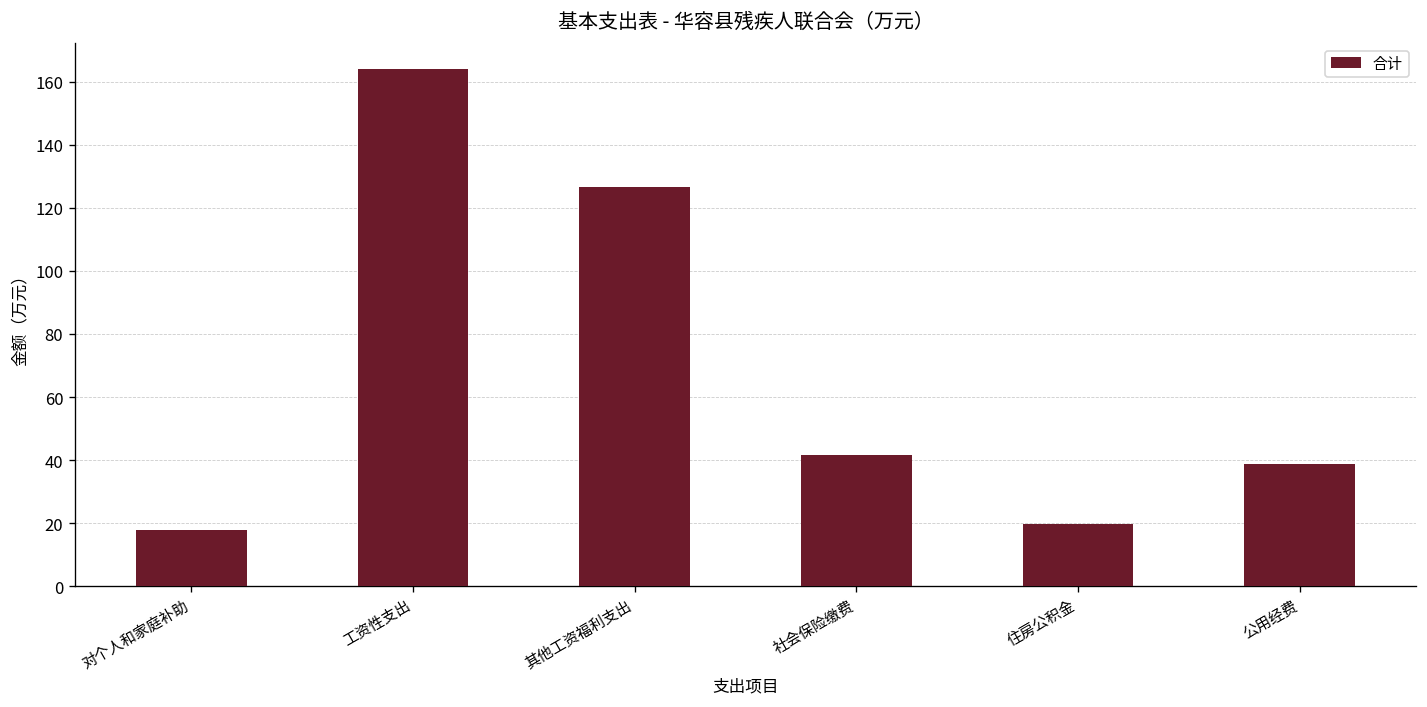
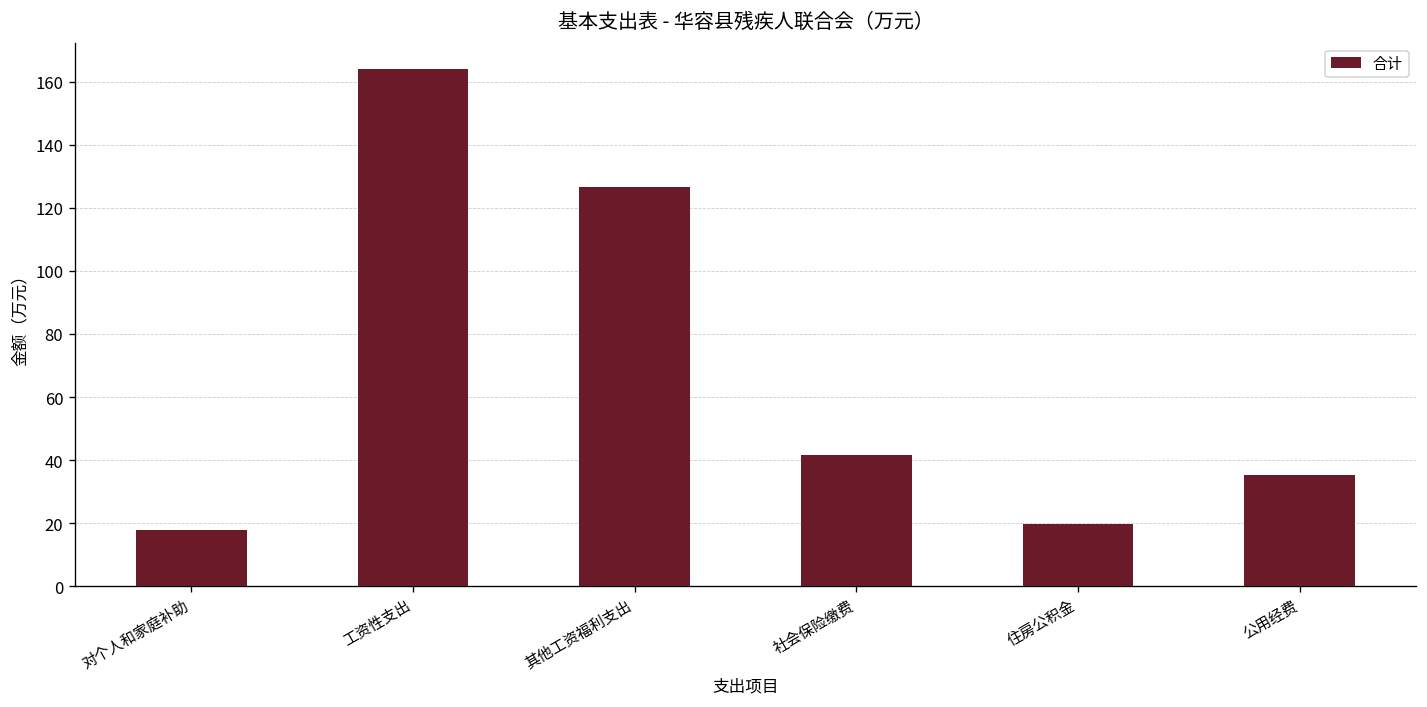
  {
    "对个人和家庭补助": 18,
    "工资性支出": 164,
    "其他工资福利支出": 127,
    "社会保险缴费": 42,
    "住房公积金": 20,
-   "公用经费": 39
+   "公用经费": 35
  }
